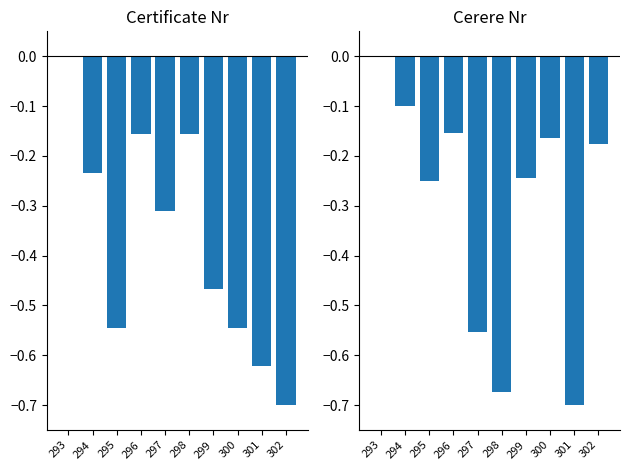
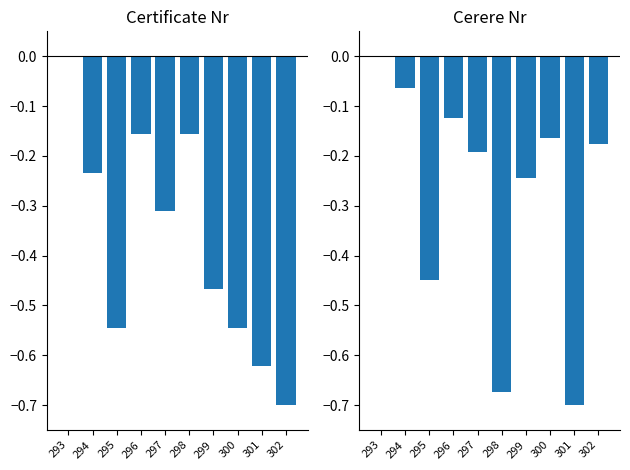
  {
    "Certificate Nr": {
      "293": 0.00,
      "294": -0.23,
      "295": -0.54,
      "296": -0.16,
      "297": -0.31,
      "298": -0.16,
      "299": -0.47,
      "300": -0.54,
      "301": -0.62,
      "302": -0.70
    },
    "Cerere Nr": {
      "293": 0.00,
-     "294": -0.10,
-     "295": -0.25,
-     "296": -0.15,
-     "297": -0.55,
+     "294": -0.06,
+     "295": -0.45,
+     "296": -0.12,
+     "297": -0.19,
      "298": -0.67,
      "299": -0.24,
      "300": -0.16,
      "301": -0.70,
      "302": -0.18
    }
  }
